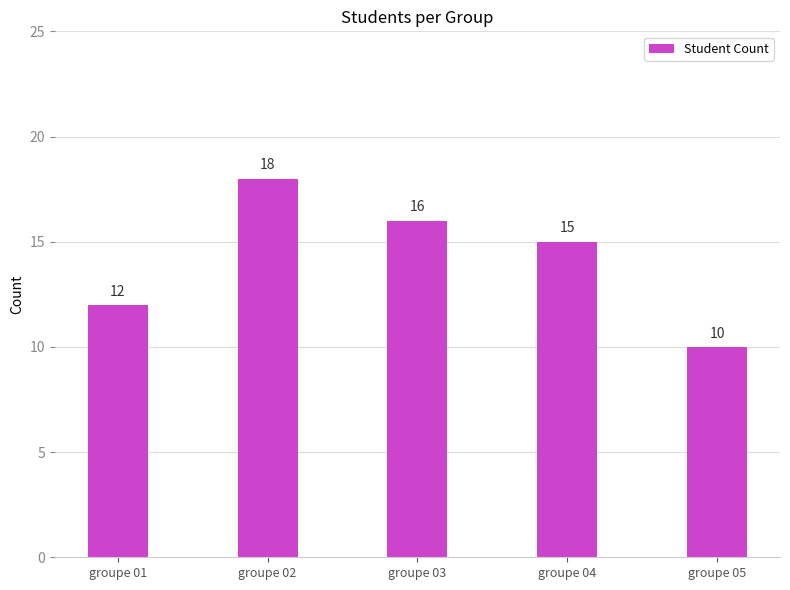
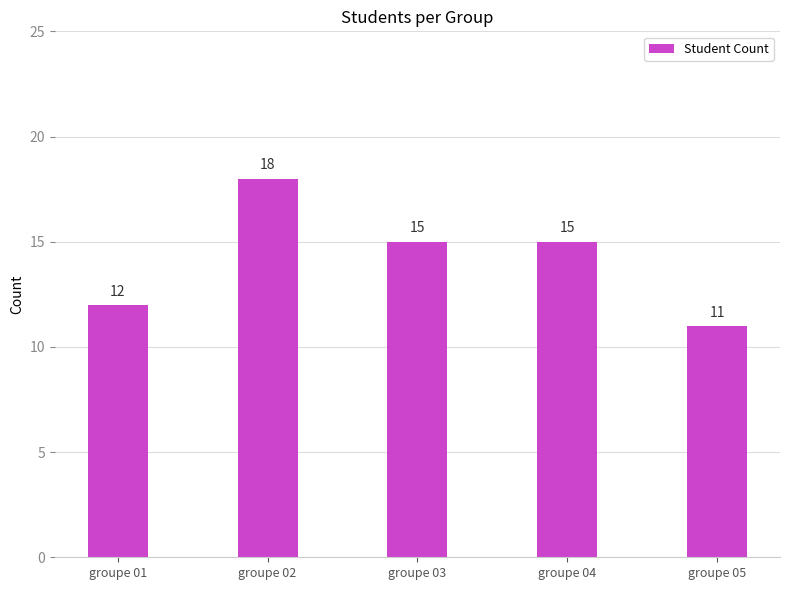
  {
    "groupe 01": 12,
    "groupe 02": 18,
-   "groupe 03": 16,
+   "groupe 03": 15,
    "groupe 04": 15,
-   "groupe 05": 10
+   "groupe 05": 11
  }
